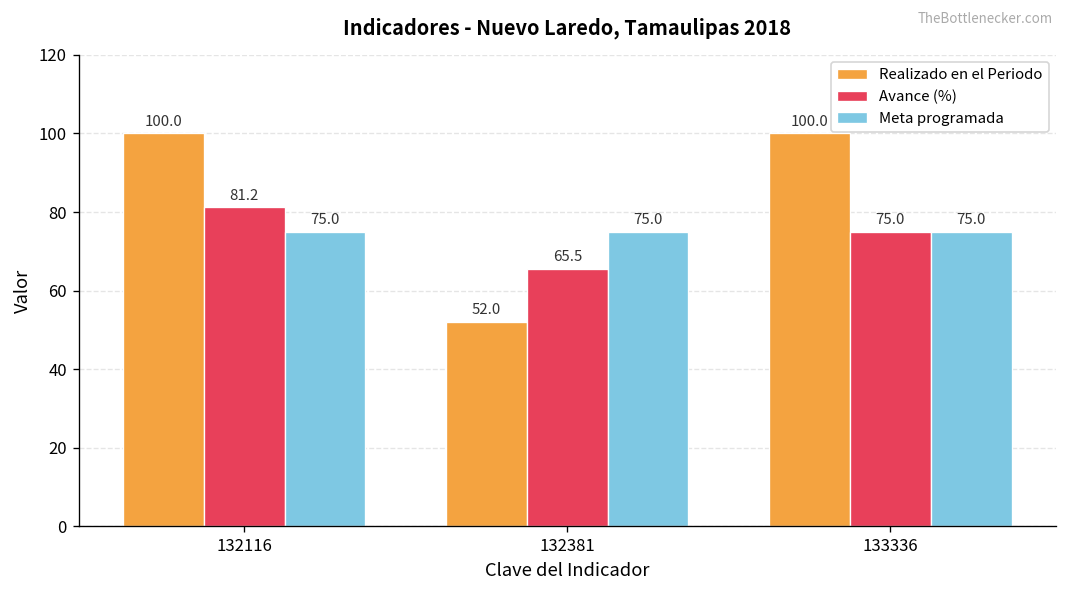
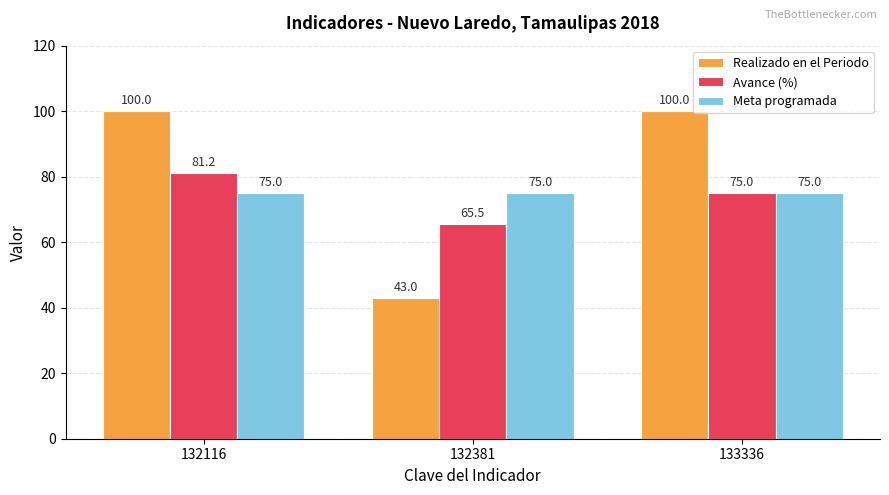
  {
    "Realizado en el Periodo": {
      "132116": 100.0,
-     "132381": 52.0,
+     "132381": 43.0,
      "133336": 100.0
    },
    "Avance (%)": {
      "132116": 81.2,
      "132381": 65.5,
      "133336": 75.0
    },
    "Meta programada": {
      "132116": 75.0,
      "132381": 75.0,
      "133336": 75.0
    }
  }
